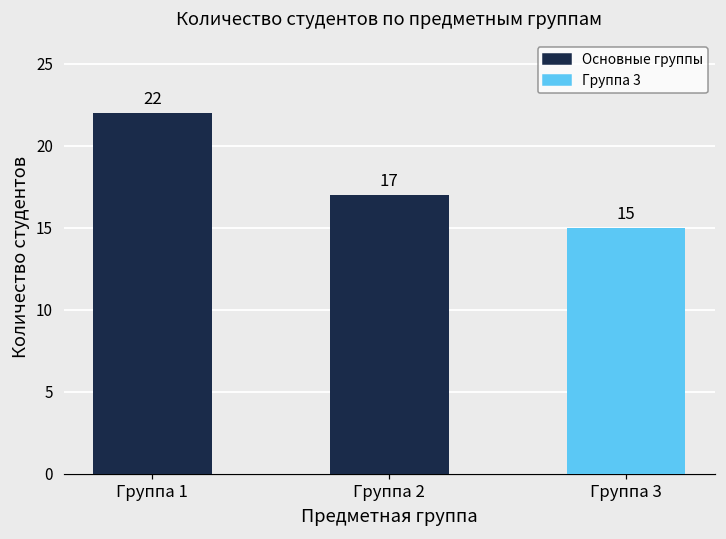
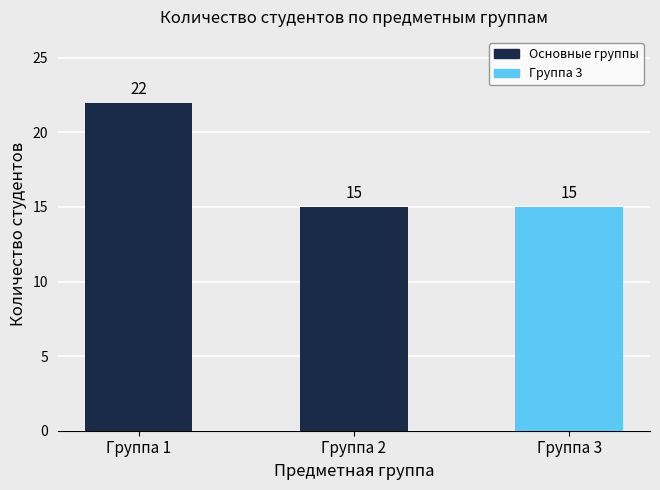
  {
    "Группа 1": 22,
-   "Группа 2": 17,
+   "Группа 2": 15,
    "Группа 3": 15
  }
